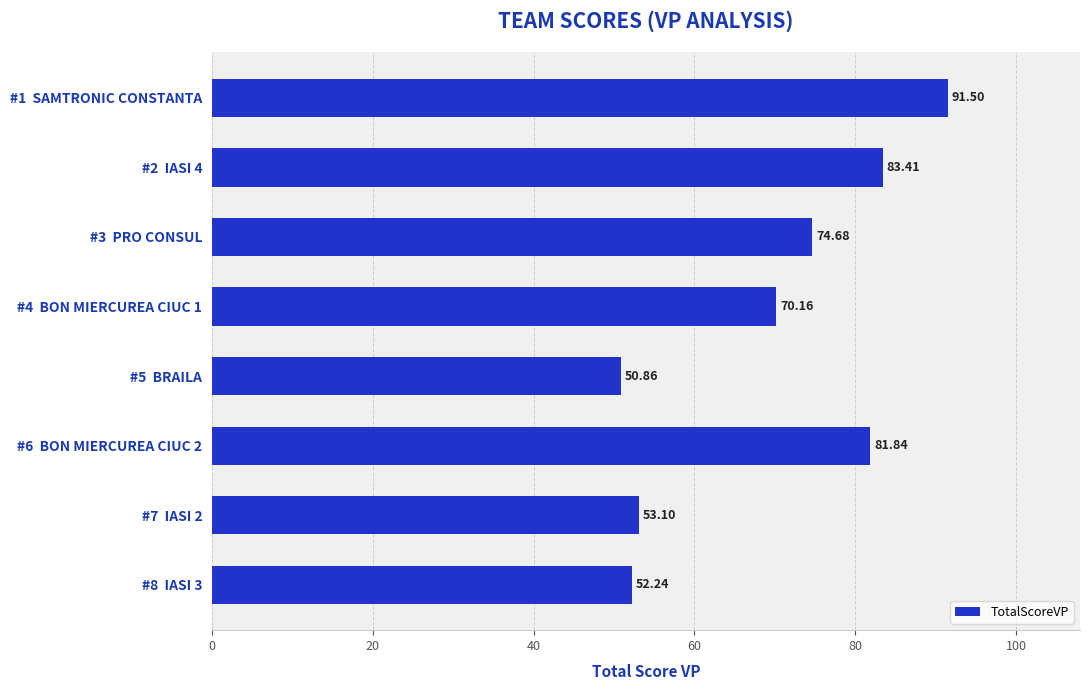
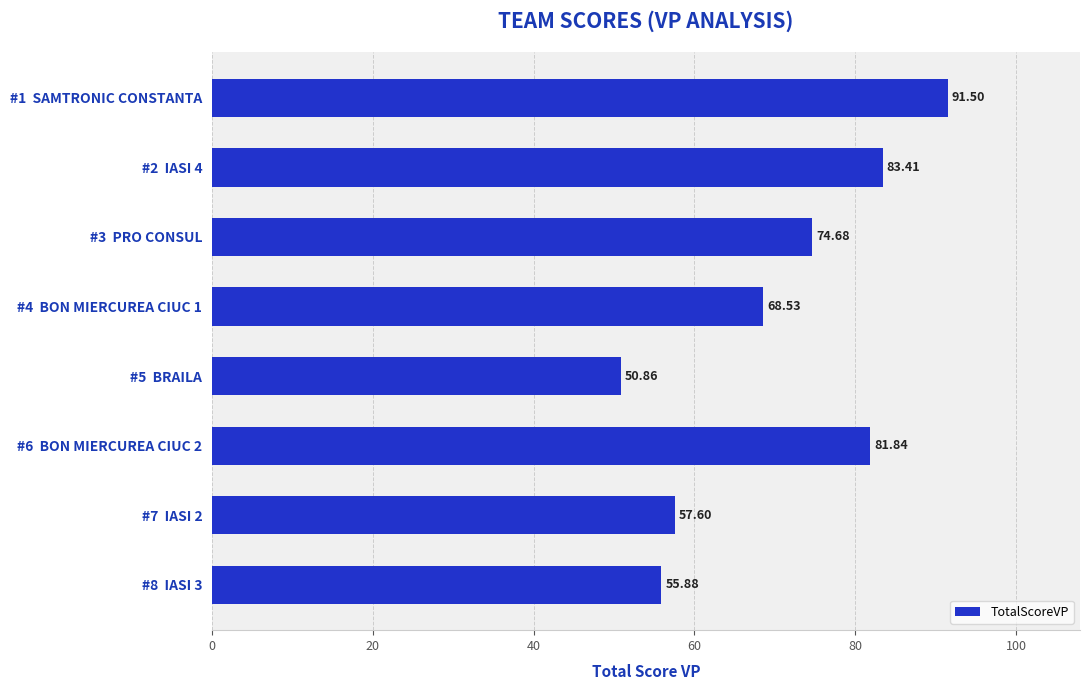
  {
    "#1 SAMTRONIC CONSTANTA": 91.50,
    "#2 IASI 4": 83.41,
    "#3 PRO CONSUL": 74.68,
-   "#4 BON MIERCUREA CIUC 1": 70.16,
+   "#4 BON MIERCUREA CIUC 1": 68.53,
    "#5 BRAILA": 50.86,
    "#6 BON MIERCUREA CIUC 2": 81.84,
-   "#7 IASI 2": 53.10,
-   "#8 IASI 3": 52.24
+   "#7 IASI 2": 57.60,
+   "#8 IASI 3": 55.88
  }
